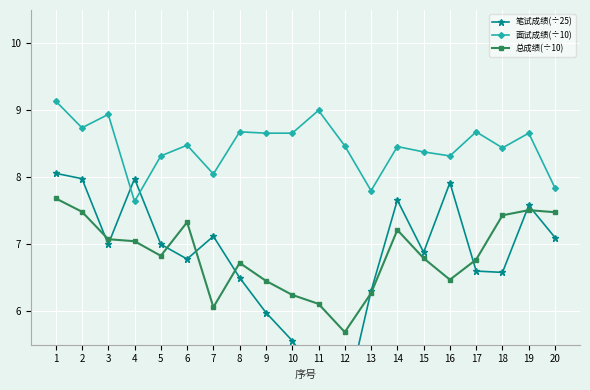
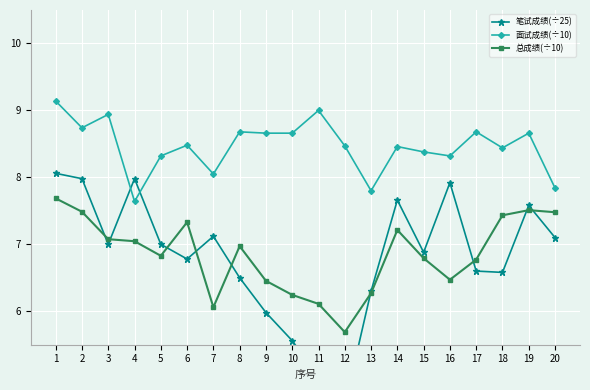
  {
    "总成绩(÷10)": {
      "1": 7.7,
      "2": 7.5,
      "3": 7.1,
      "4": 7.0,
      "5": 6.8,
      "6": 7.3,
      "7": 6.1,
-     "8": 6.7,
+     "8": 7.0,
      "9": 6.5,
      "10": 6.2,
      "11": 6.1,
      "12": 5.7,
      "14": 7.2,
      "15": 6.8,
      "16": 6.5,
      "17": 6.8,
      "18": 7.4,
      "19": 7.5,
      "20": 7.5
    }
  }
